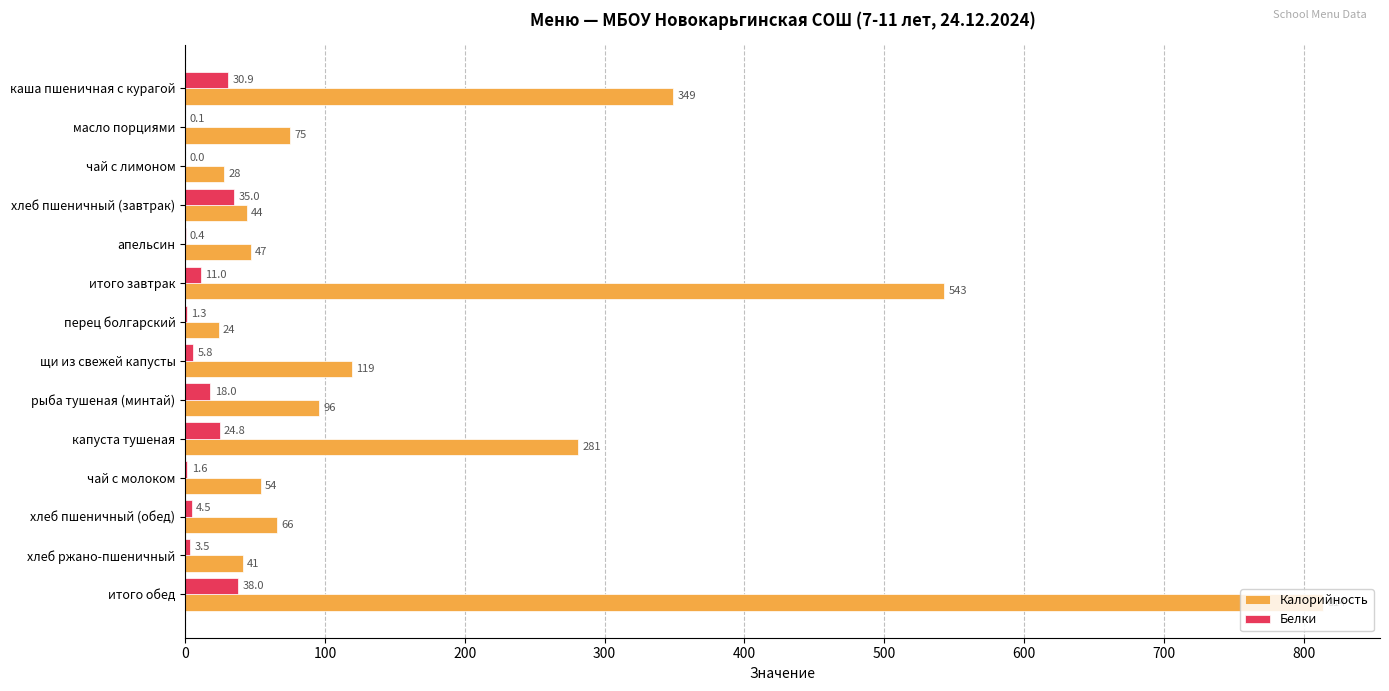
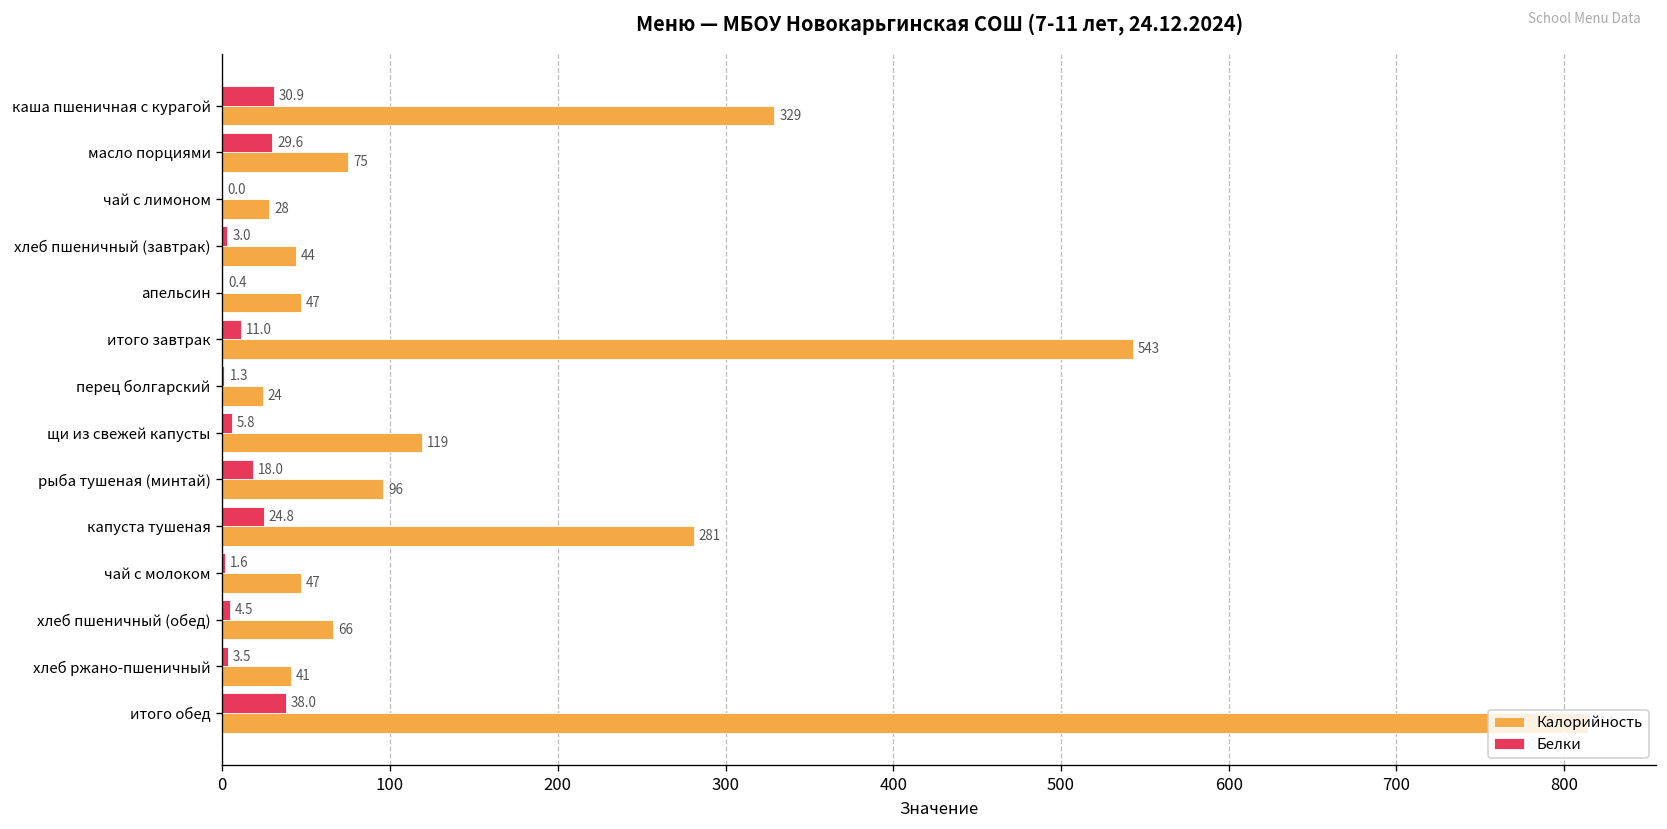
  {
    "Калорийность": {
-     "каша пшеничная с курагой": 349,
+     "каша пшеничная с курагой": 329,
      "масло порциями": 75,
      "чай с лимоном": 28,
      "хлеб пшеничный (завтрак)": 44,
      "апельсин": 47,
      "итого завтрак": 543,
      "перец болгарский": 24,
      "щи из свежей капусты": 119,
      "рыба тушеная (минтай)": 96,
      "капуста тушеная": 281,
-     "чай с молоком": 54,
+     "чай с молоком": 47,
      "хлеб пшеничный (обед)": 66,
      "хлеб ржано-пшеничный": 41
    },
    "Белки": {
      "каша пшеничная с курагой": 30.9,
-     "масло порциями": 0.1,
+     "масло порциями": 29.6,
      "чай с лимоном": 0.0,
-     "хлеб пшеничный (завтрак)": 35.0,
+     "хлеб пшеничный (завтрак)": 3.0,
      "апельсин": 0.4,
      "итого завтрак": 11.0,
      "перец болгарский": 1.3,
      "щи из свежей капусты": 5.8,
      "рыба тушеная (минтай)": 18.0,
      "капуста тушеная": 24.8,
      "чай с молоком": 1.6,
      "хлеб пшеничный (обед)": 4.5,
      "хлеб ржано-пшеничный": 3.5,
      "итого обед": 38.0
    }
  }
